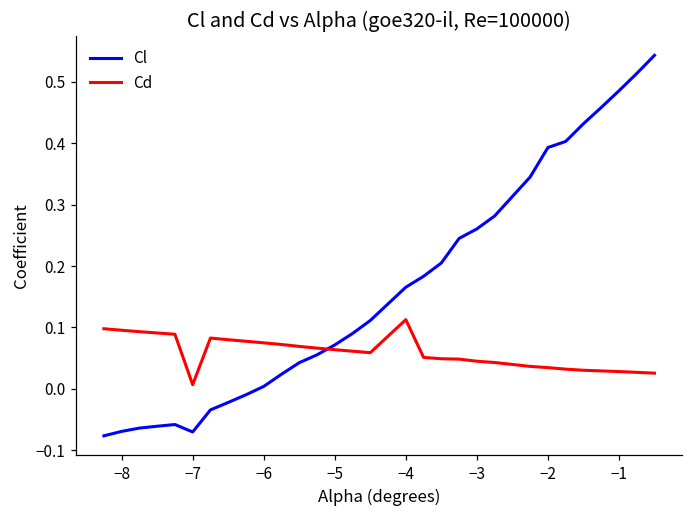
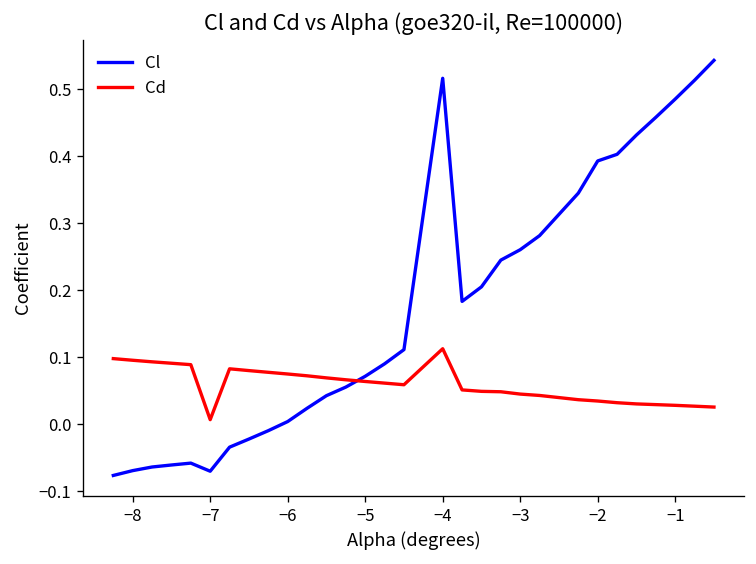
  {
    "Cl": {
      "−8": -0.07,
      "−7": -0.07,
      "−6": 0.00,
      "−5": 0.07,
-     "−4": 0.17,
+     "−4": 0.52,
      "−3": 0.26,
      "−2": 0.39,
      "−1": 0.49
    },
    "Cd": {
      "−8": 0.10,
      "−7": 0.01,
      "−6": 0.08,
      "−5": 0.06,
      "−4": 0.11,
      "−3": 0.05,
      "−2": 0.03,
      "−1": 0.03
    }
  }
